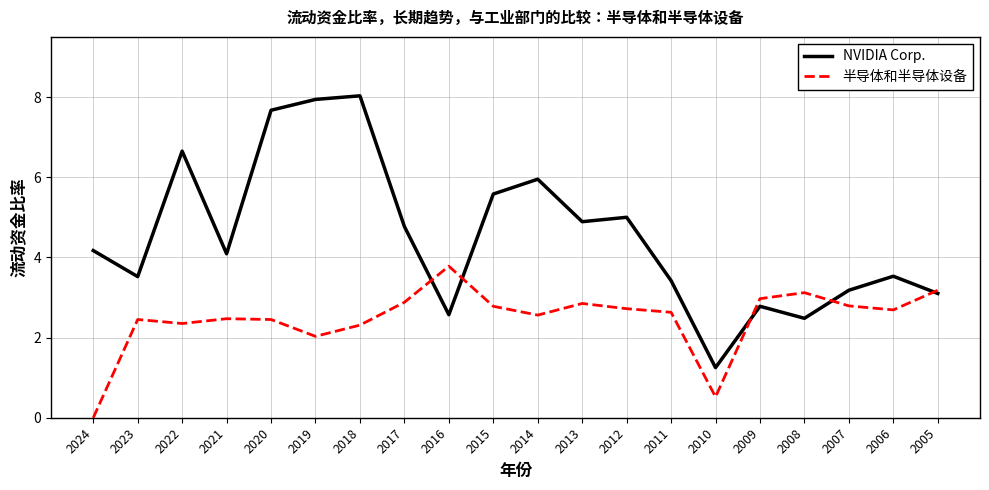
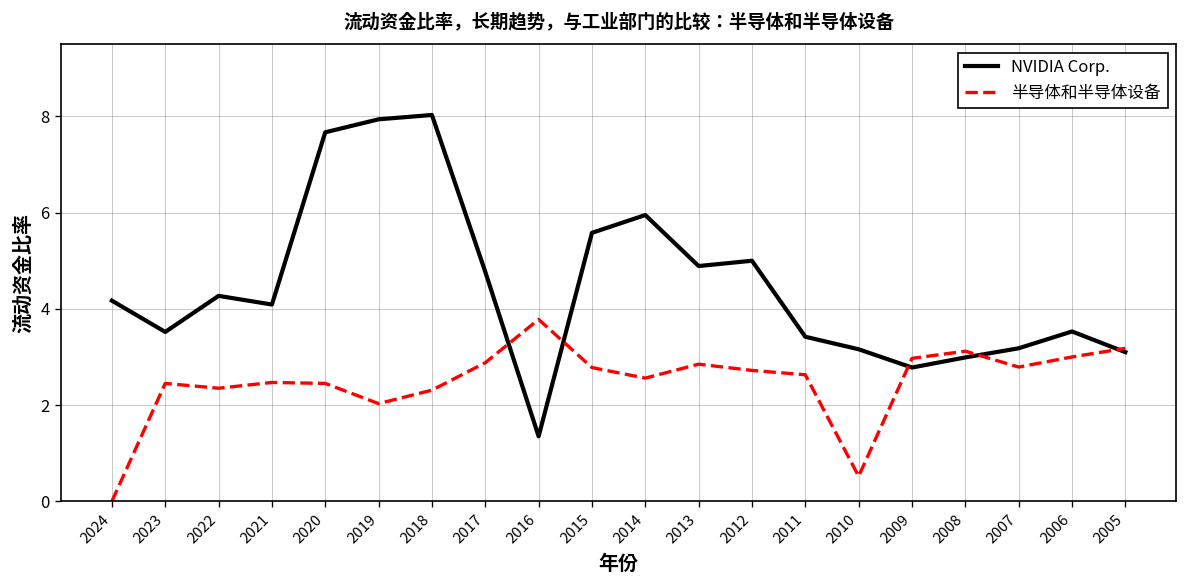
  {
    "NVIDIA Corp.": {
      "2024": 4.2,
      "2023": 3.5,
-     "2022": 6.7,
+     "2022": 4.3,
      "2021": 4.1,
      "2020": 7.7,
      "2019": 7.9,
      "2018": 8.0,
      "2017": 4.8,
-     "2016": 2.6,
+     "2016": 1.4,
      "2015": 5.6,
      "2014": 6.0,
      "2013": 4.9,
      "2012": 5.0,
      "2011": 3.4,
-     "2010": 1.3,
+     "2010": 3.2,
      "2009": 2.8,
-     "2008": 2.5,
+     "2008": 3.0,
      "2007": 3.2,
      "2006": 3.5,
      "2005": 3.1
    },
    "半导体和半导体设备": {
      "2024": 0.0,
      "2023": 2.5,
      "2022": 2.4,
      "2021": 2.5,
      "2020": 2.5,
      "2019": 2.0,
      "2018": 2.3,
      "2017": 2.9,
      "2016": 3.8,
      "2015": 2.8,
      "2014": 2.6,
      "2013": 2.9,
      "2012": 2.7,
      "2011": 2.6,
      "2010": 0.5,
      "2009": 3.0,
      "2008": 3.1,
      "2007": 2.8,
-     "2006": 2.7,
+     "2006": 3.0,
      "2005": 3.2
    }
  }
